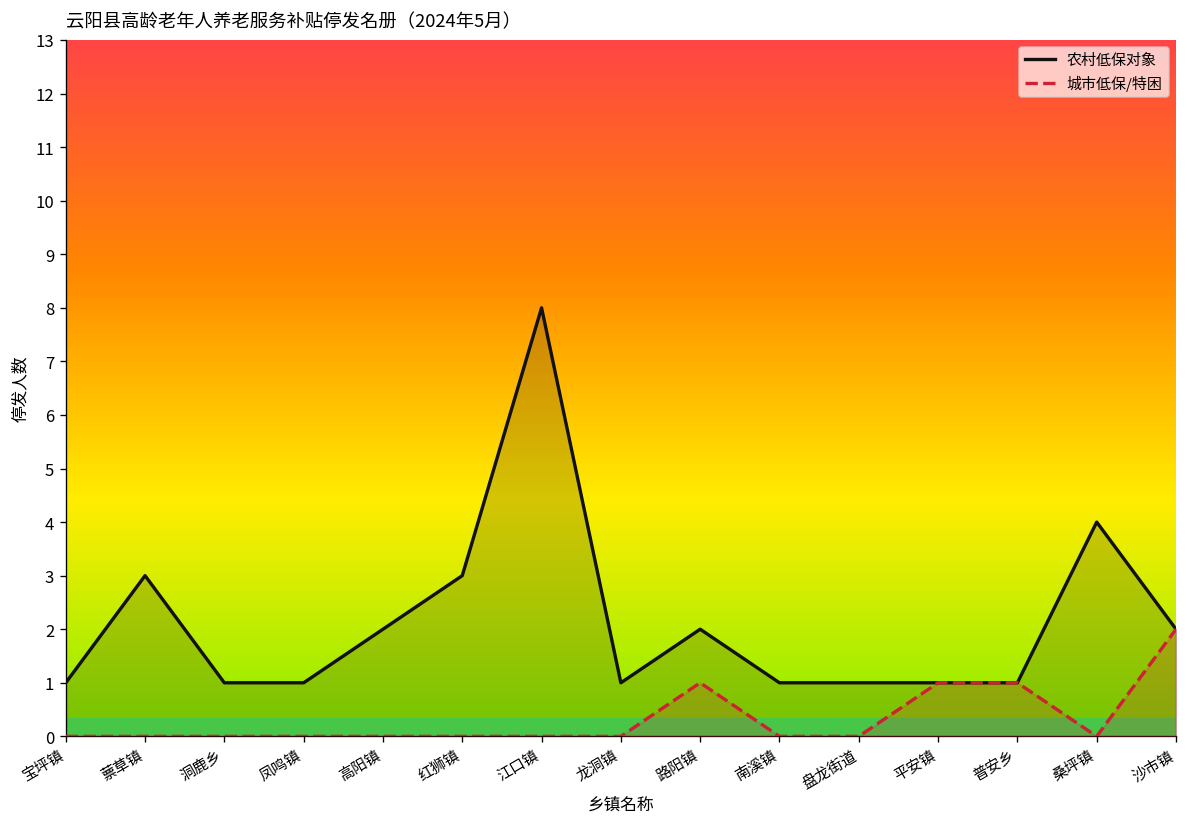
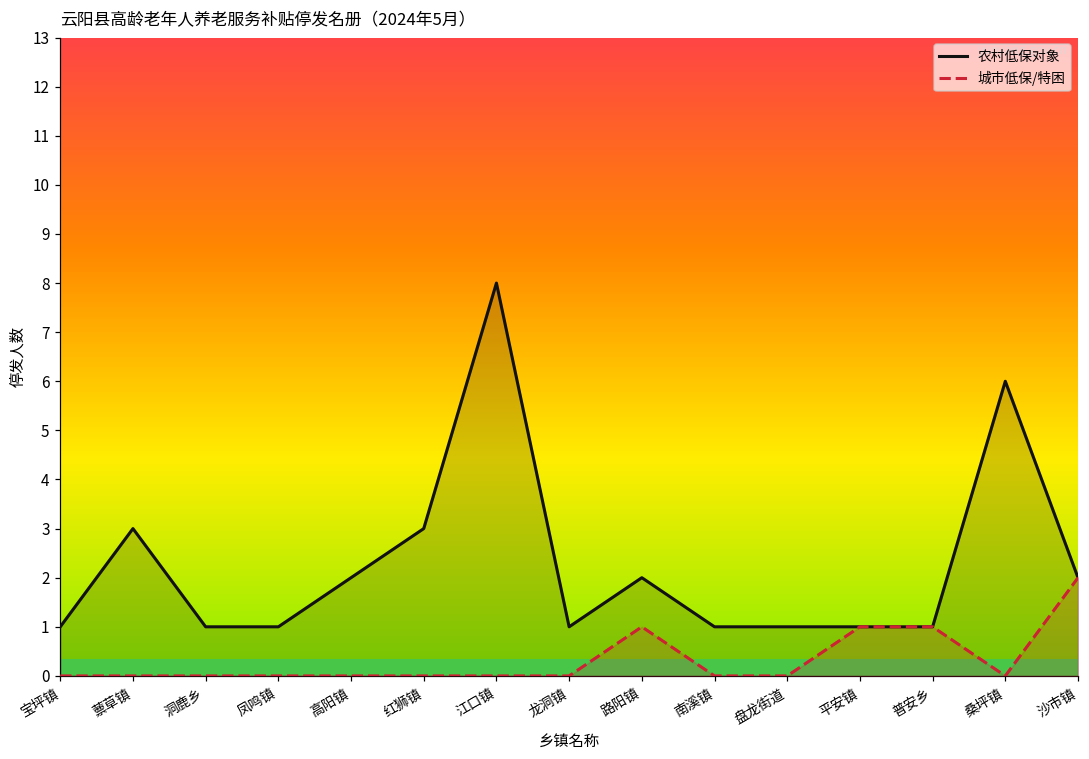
  {
    "农村低保对象": {
      "宝坪镇": 1,
      "蔈草镇": 3,
      "洞鹿乡": 1,
      "凤鸣镇": 1,
      "高阳镇": 2,
      "红狮镇": 3,
      "江口镇": 8,
      "龙洞镇": 1,
      "路阳镇": 2,
      "南溪镇": 1,
      "盘龙街道": 1,
-     "桑坪镇": 4
+     "桑坪镇": 6
    },
    "城市低保/特困": {
      "宝坪镇": 0,
      "蔈草镇": 0,
      "洞鹿乡": 0,
      "凤鸣镇": 0,
      "高阳镇": 0,
      "红狮镇": 0,
      "江口镇": 0,
      "龙洞镇": 0,
      "路阳镇": 1,
      "南溪镇": 0,
      "盘龙街道": 0,
      "桑坪镇": 0
    }
  }
